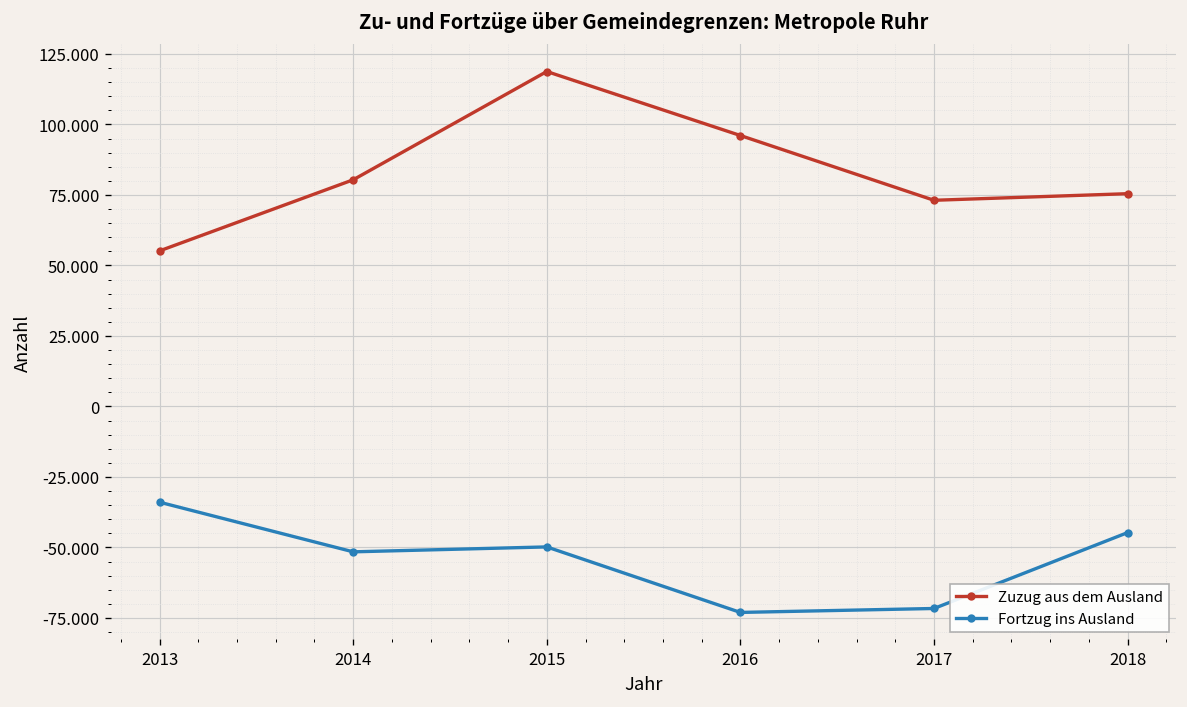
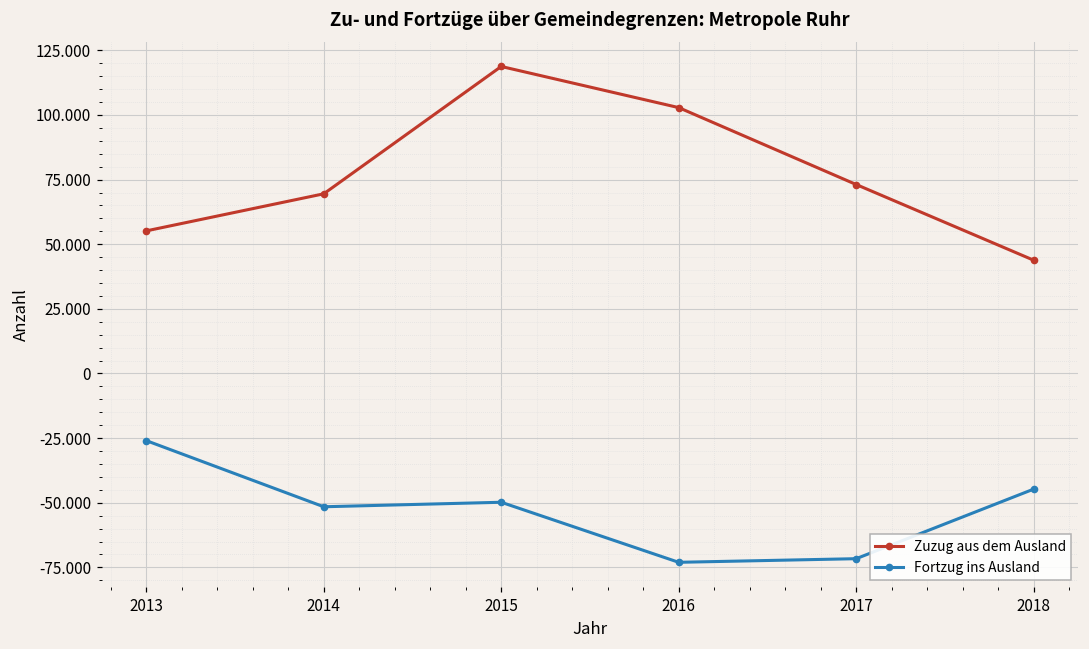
  {
    "Zuzug aus dem Ausland": {
      "2013": 55,
-     "2014": 80,
+     "2014": 70,
      "2015": 119,
-     "2016": 96,
+     "2016": 103,
      "2017": 73,
-     "2018": 75
+     "2018": 44
    },
    "Fortzug ins Ausland": {
-     "2013": -34,
+     "2013": -26,
      "2014": -52,
      "2015": -50,
      "2016": -73,
      "2017": -72,
      "2018": -45
    }
  }
